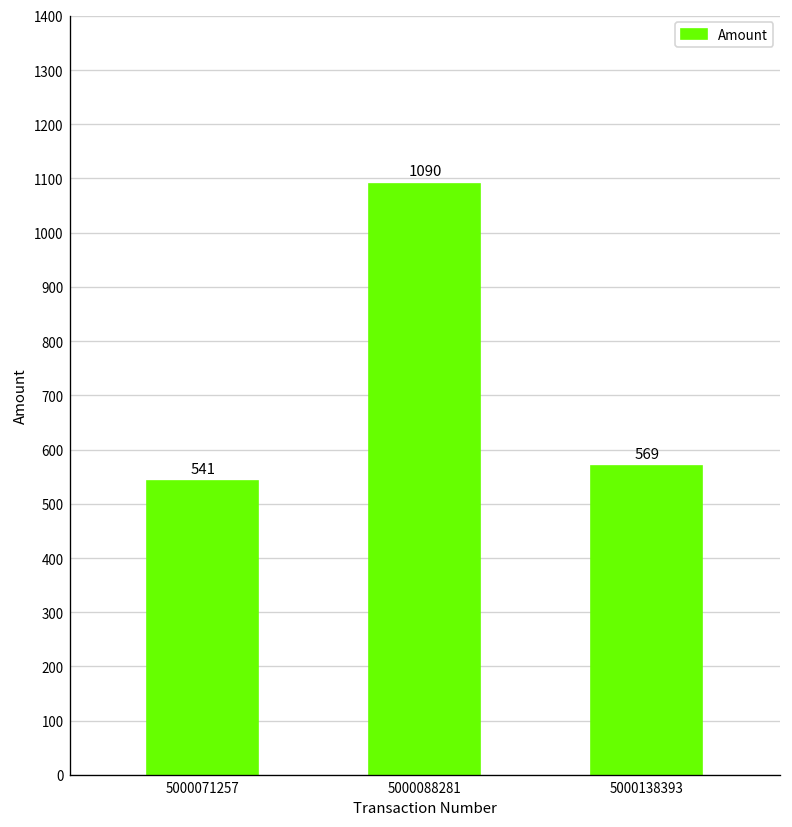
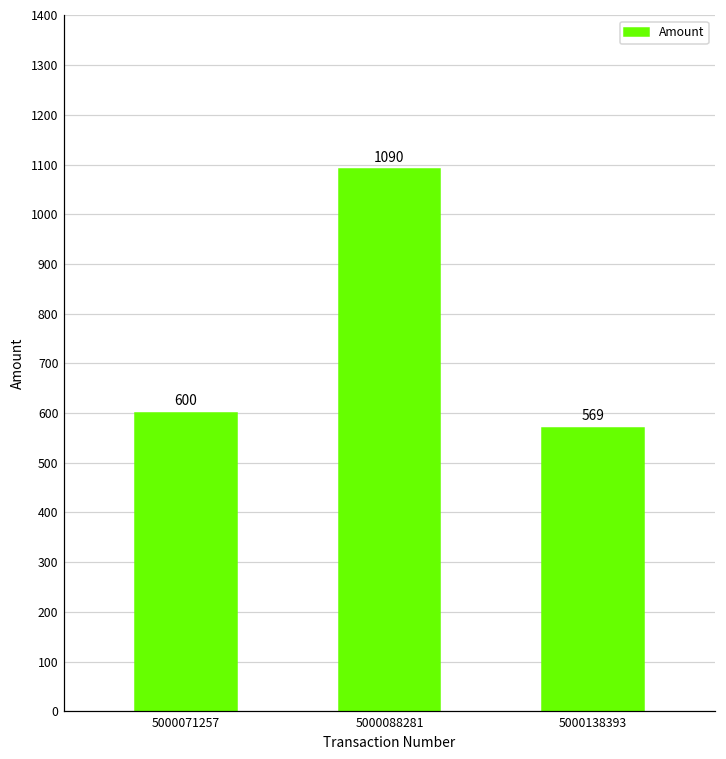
  {
-   "5000071257": 541,
+   "5000071257": 600,
    "5000088281": 1090
  }
